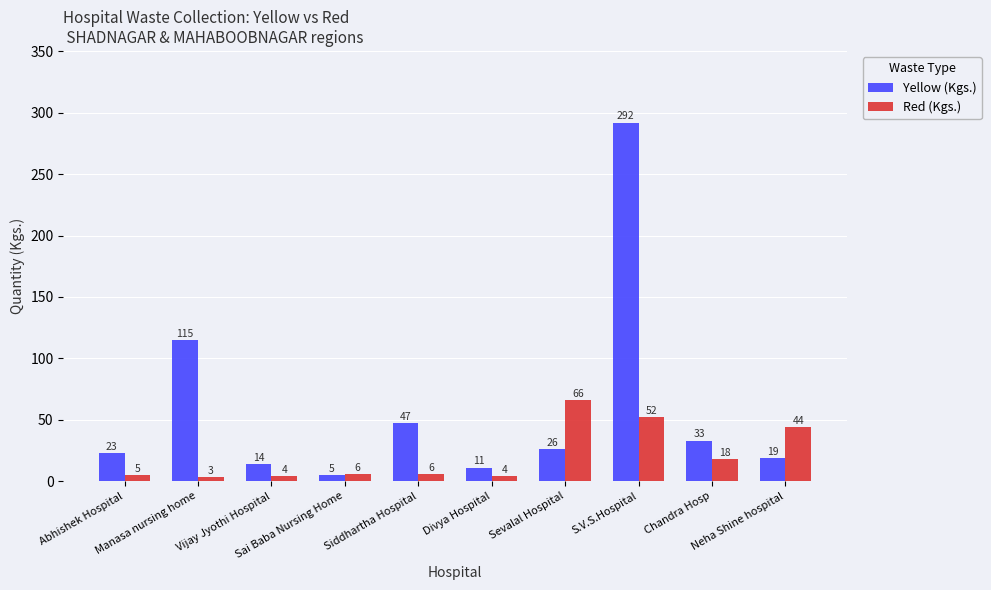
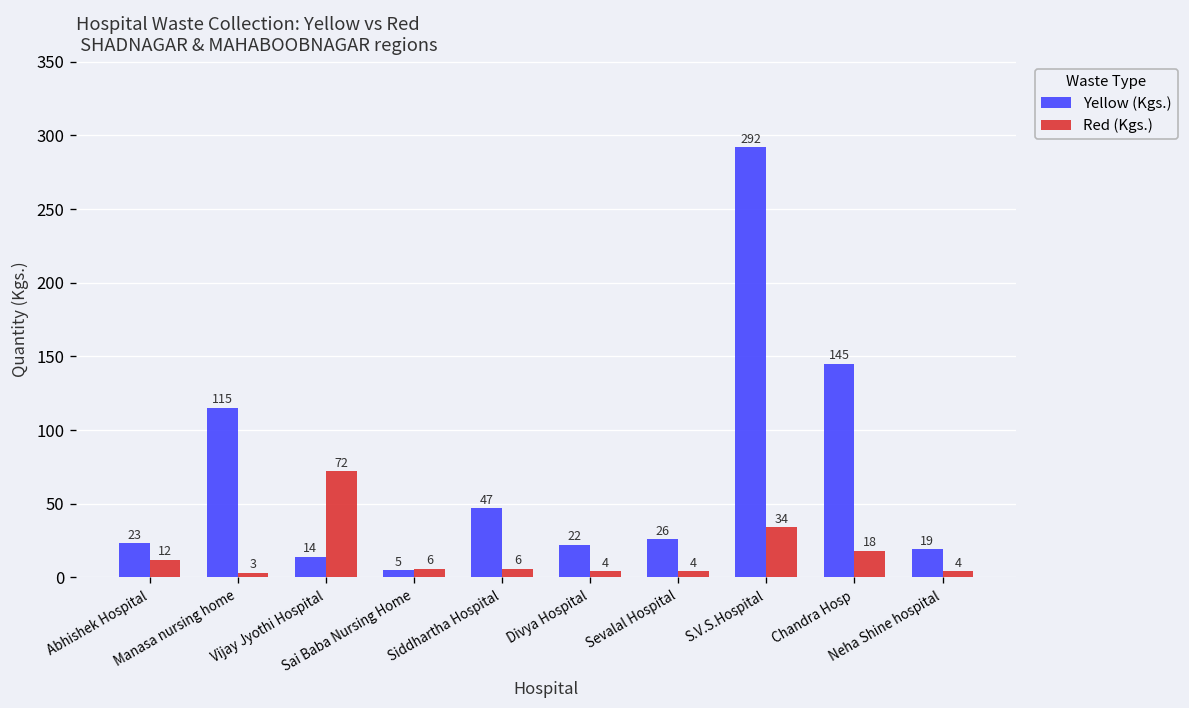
  {
    "Yellow (Kgs.)": {
      "Abhishek Hospital": 23,
      "Manasa nursing home": 115,
      "Vijay Jyothi Hospital": 14,
      "Sai Baba Nursing Home": 5,
      "Siddhartha Hospital": 47,
-     "Divya Hospital": 11,
+     "Divya Hospital": 22,
      "Sevalal Hospital": 26,
      "S.V.S.Hospital": 292,
-     "Chandra Hosp": 33,
+     "Chandra Hosp": 145,
      "Neha Shine hospital": 19
    },
    "Red (Kgs.)": {
-     "Abhishek Hospital": 5,
+     "Abhishek Hospital": 12,
      "Manasa nursing home": 3,
-     "Vijay Jyothi Hospital": 4,
+     "Vijay Jyothi Hospital": 72,
      "Sai Baba Nursing Home": 6,
      "Siddhartha Hospital": 6,
      "Divya Hospital": 4,
-     "Sevalal Hospital": 66,
-     "S.V.S.Hospital": 52,
+     "Sevalal Hospital": 4,
+     "S.V.S.Hospital": 34,
      "Chandra Hosp": 18,
-     "Neha Shine hospital": 44
+     "Neha Shine hospital": 4
    }
  }
